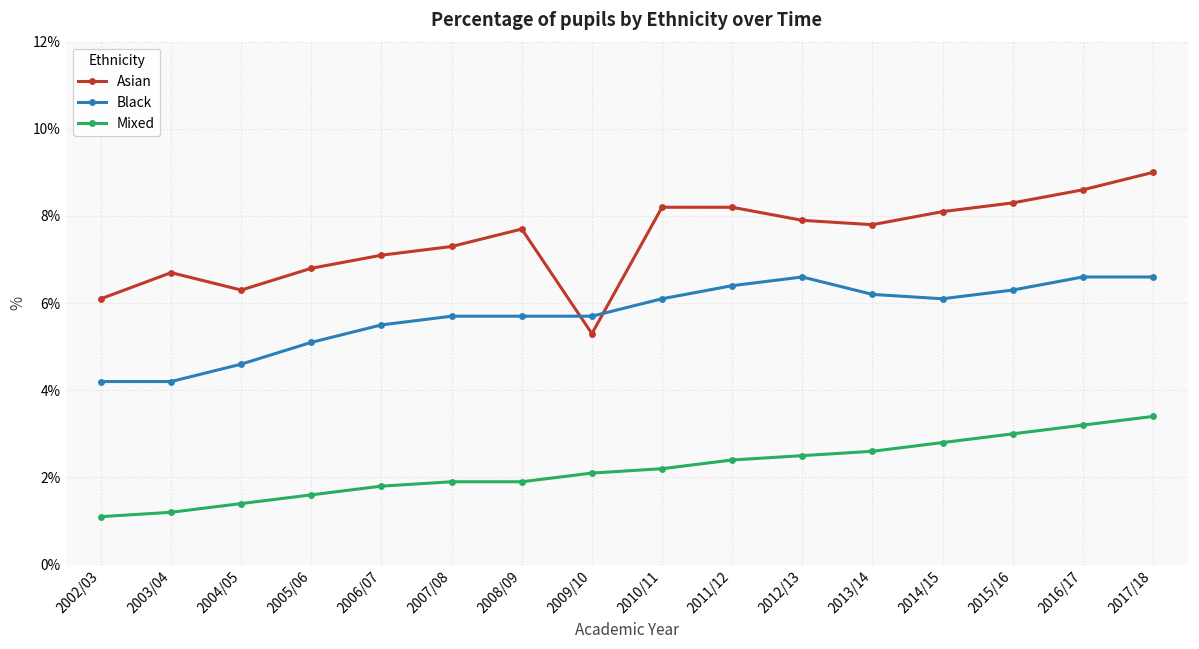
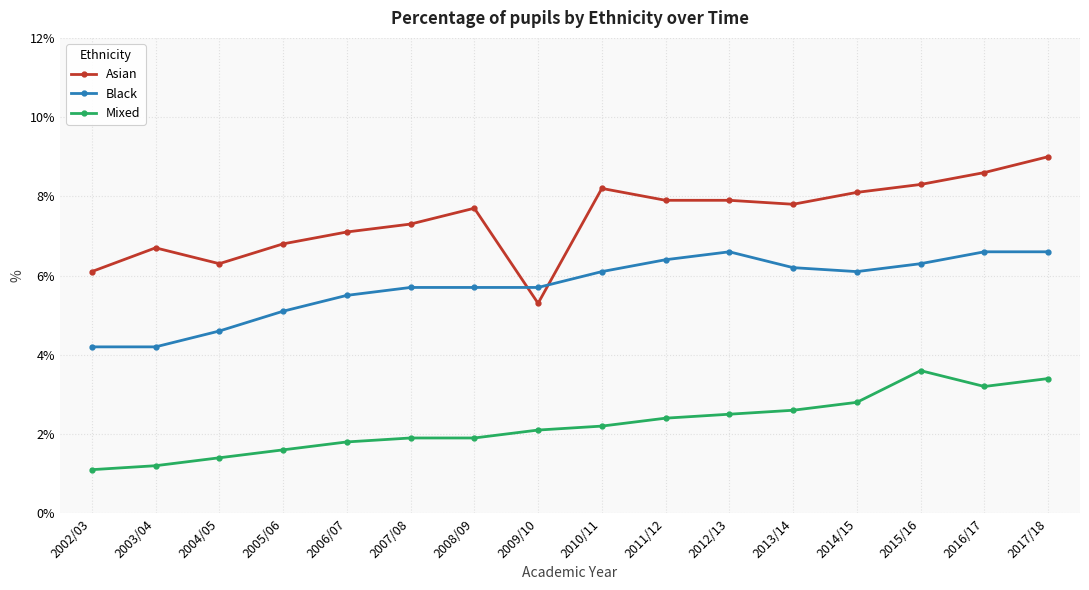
  {
    "Asian": {
      "2002/03": "6.1%",
      "2003/04": "6.7%",
      "2004/05": "6.3%",
      "2005/06": "6.8%",
      "2006/07": "7.1%",
      "2007/08": "7.3%",
      "2008/09": "7.7%",
      "2009/10": "5.3%",
      "2010/11": "8.2%",
-     "2011/12": "8.2%",
+     "2011/12": "7.9%",
      "2012/13": "7.9%",
      "2013/14": "7.8%",
      "2014/15": "8.1%",
      "2015/16": "8.3%",
      "2016/17": "8.6%",
      "2017/18": "9.0%"
    },
    "Black": {
      "2002/03": "4.2%",
      "2003/04": "4.2%",
      "2004/05": "4.6%",
      "2005/06": "5.1%",
      "2006/07": "5.5%",
      "2007/08": "5.7%",
      "2008/09": "5.7%",
      "2009/10": "5.7%",
      "2010/11": "6.1%",
      "2011/12": "6.4%",
      "2012/13": "6.6%",
      "2013/14": "6.2%",
      "2014/15": "6.1%",
      "2015/16": "6.3%",
      "2016/17": "6.6%",
      "2017/18": "6.6%"
    },
    "Mixed": {
      "2002/03": "1.1%",
      "2003/04": "1.2%",
      "2004/05": "1.4%",
      "2005/06": "1.6%",
      "2006/07": "1.8%",
      "2007/08": "1.9%",
      "2008/09": "1.9%",
      "2009/10": "2.1%",
      "2010/11": "2.2%",
      "2011/12": "2.4%",
      "2012/13": "2.5%",
      "2013/14": "2.6%",
      "2014/15": "2.8%",
-     "2015/16": "3.0%",
+     "2015/16": "3.6%",
      "2016/17": "3.2%",
      "2017/18": "3.4%"
    }
  }
